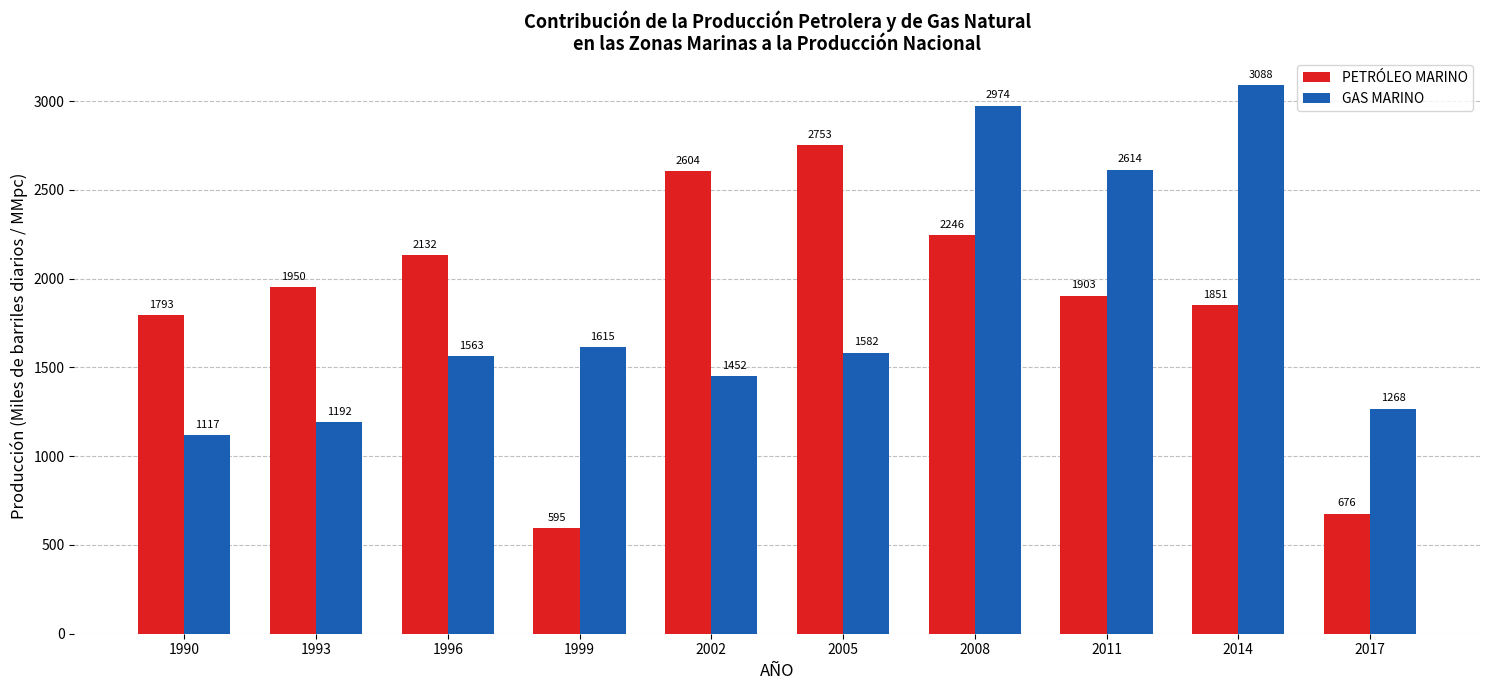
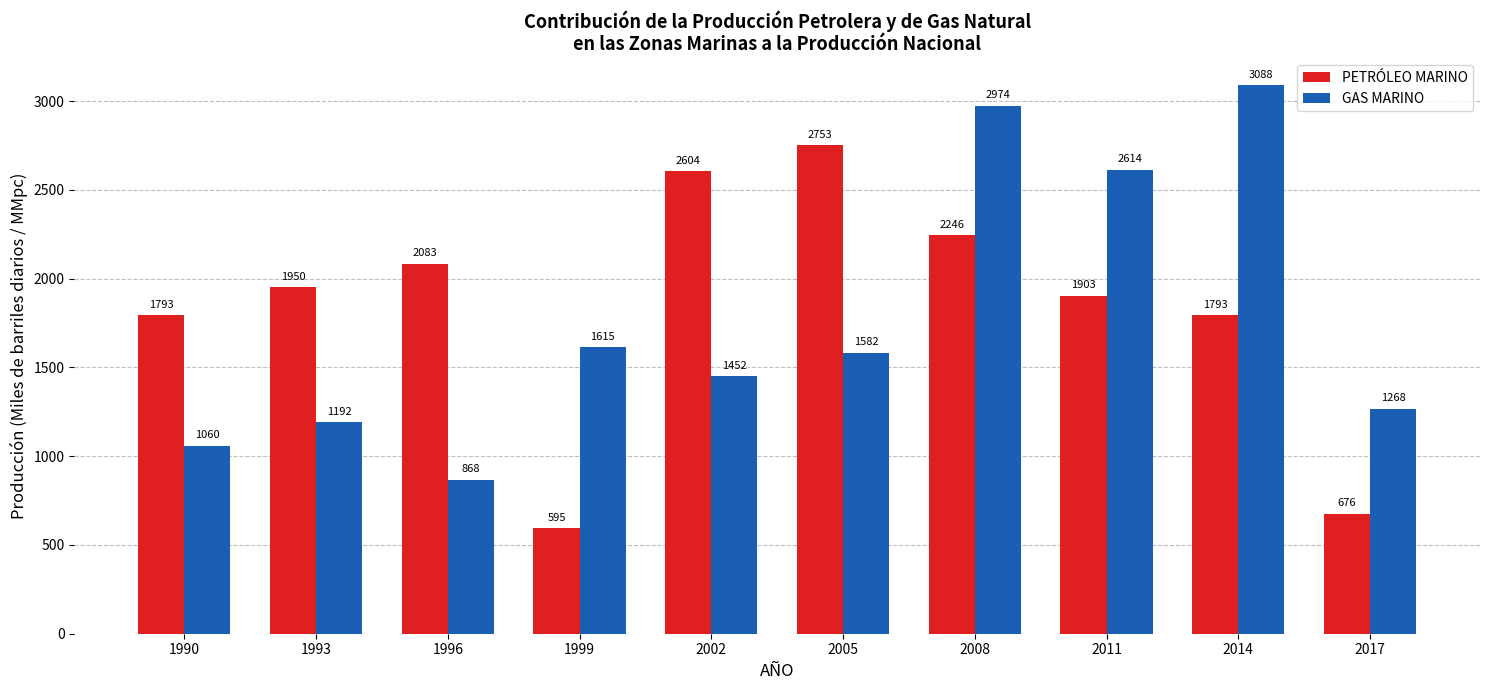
  {
    "PETRÓLEO MARINO": {
      "1990": 1793,
      "1993": 1950,
-     "1996": 2132,
+     "1996": 2083,
      "1999": 595,
      "2002": 2604,
      "2005": 2753,
      "2008": 2246,
      "2011": 1903,
-     "2014": 1851,
+     "2014": 1793,
      "2017": 676
    },
    "GAS MARINO": {
-     "1990": 1117,
+     "1990": 1060,
      "1993": 1192,
-     "1996": 1563,
+     "1996": 868,
      "1999": 1615,
      "2002": 1452,
      "2005": 1582,
      "2008": 2974,
      "2011": 2614,
      "2014": 3088,
      "2017": 1268
    }
  }
